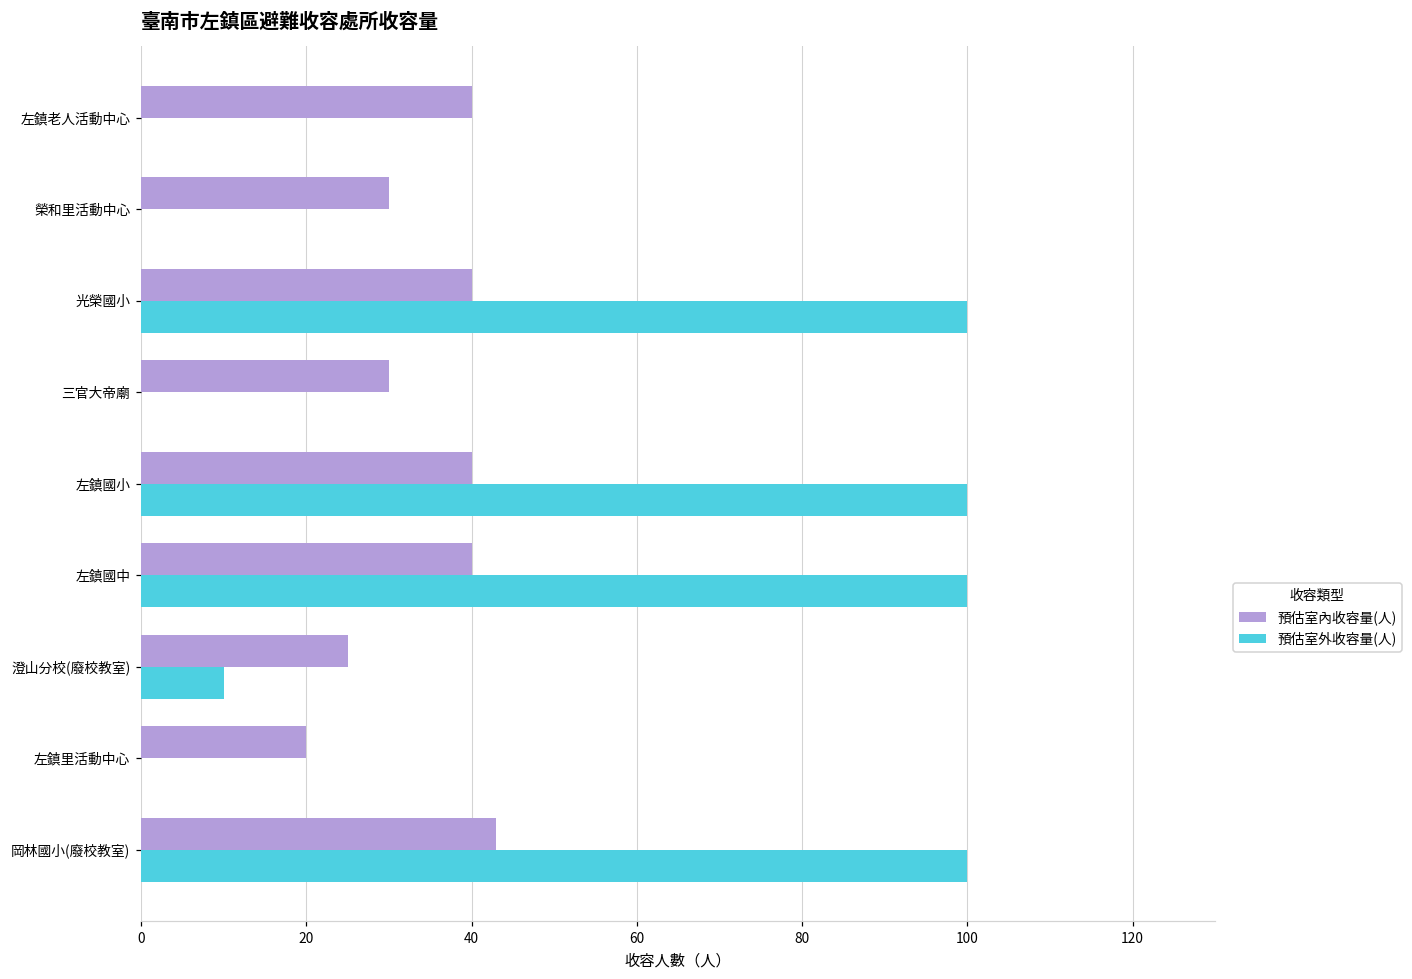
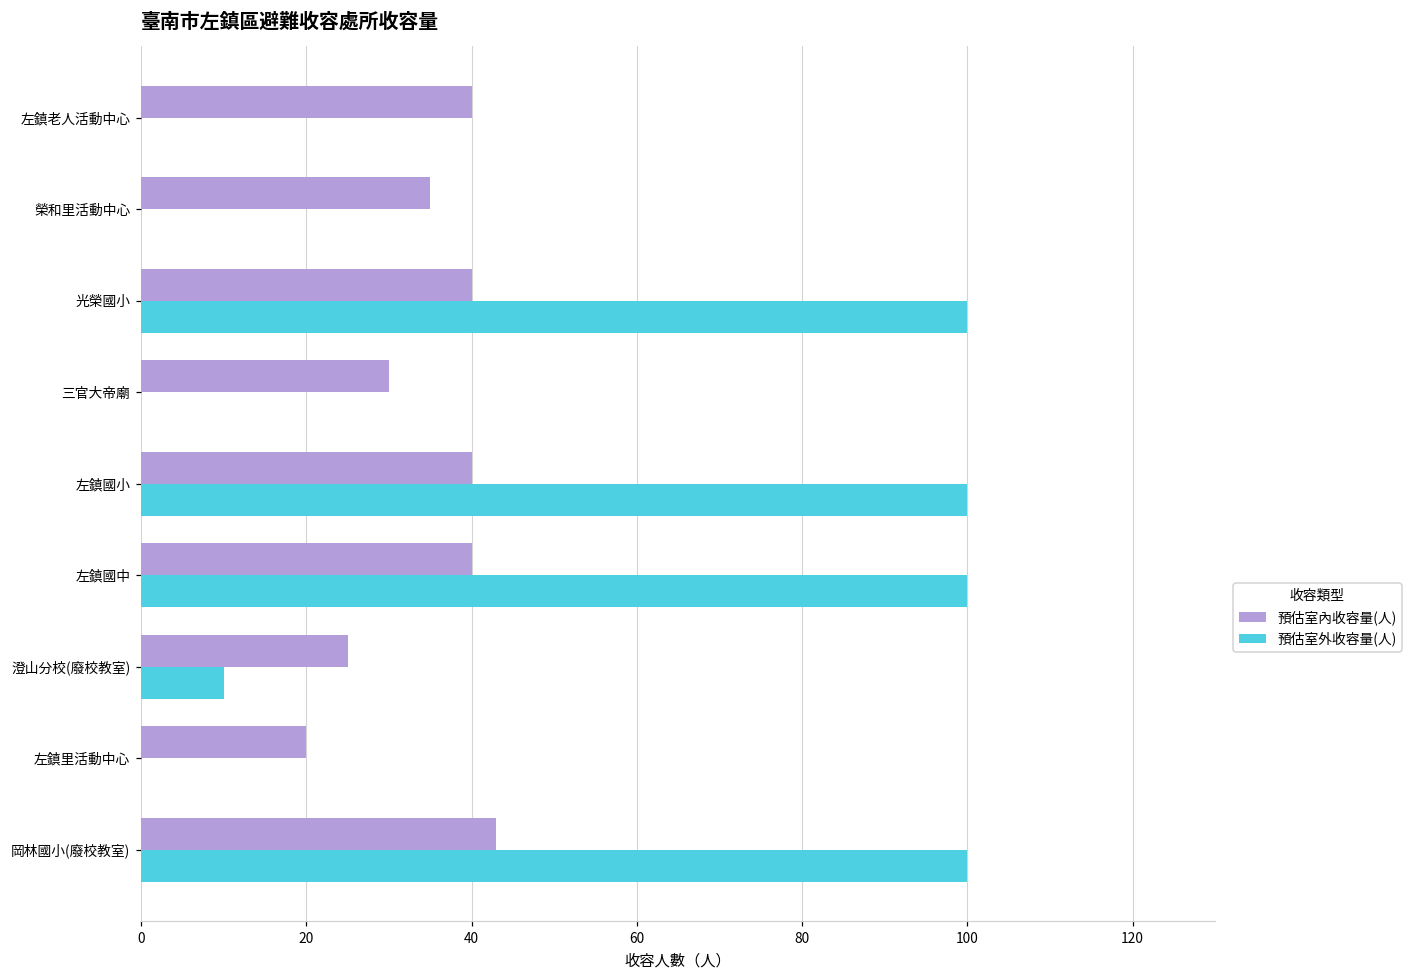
  {
    "預估室內收容量(人)": {
      "左鎮老人活動中心": 40,
-     "榮和里活動中心": 30,
+     "榮和里活動中心": 35,
      "光榮國小": 40,
      "三官大帝廟": 30,
      "左鎮國小": 40,
      "左鎮國中": 40,
      "澄山分校(廢校教室)": 25,
      "左鎮里活動中心": 20,
      "岡林國小(廢校教室)": 43
    },
    "預估室外收容量(人)": {
      "左鎮老人活動中心": 0,
      "榮和里活動中心": 0,
      "光榮國小": 100,
      "三官大帝廟": 0,
      "左鎮國小": 100,
      "左鎮國中": 100,
      "澄山分校(廢校教室)": 10,
      "左鎮里活動中心": 0,
      "岡林國小(廢校教室)": 100
    }
  }
